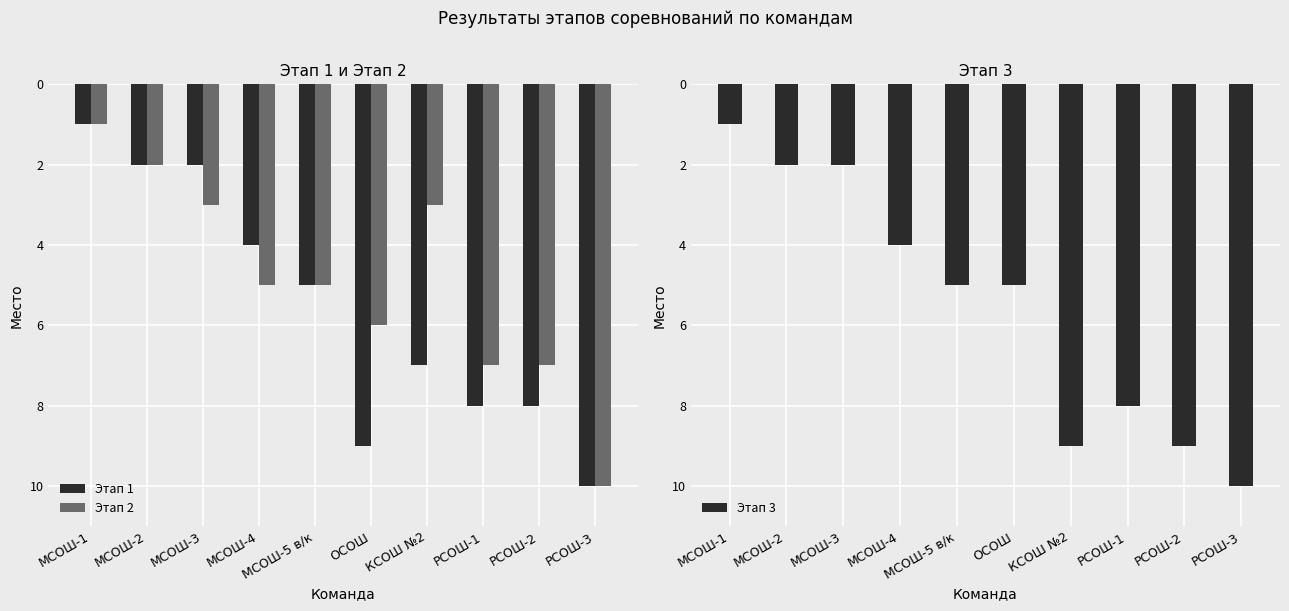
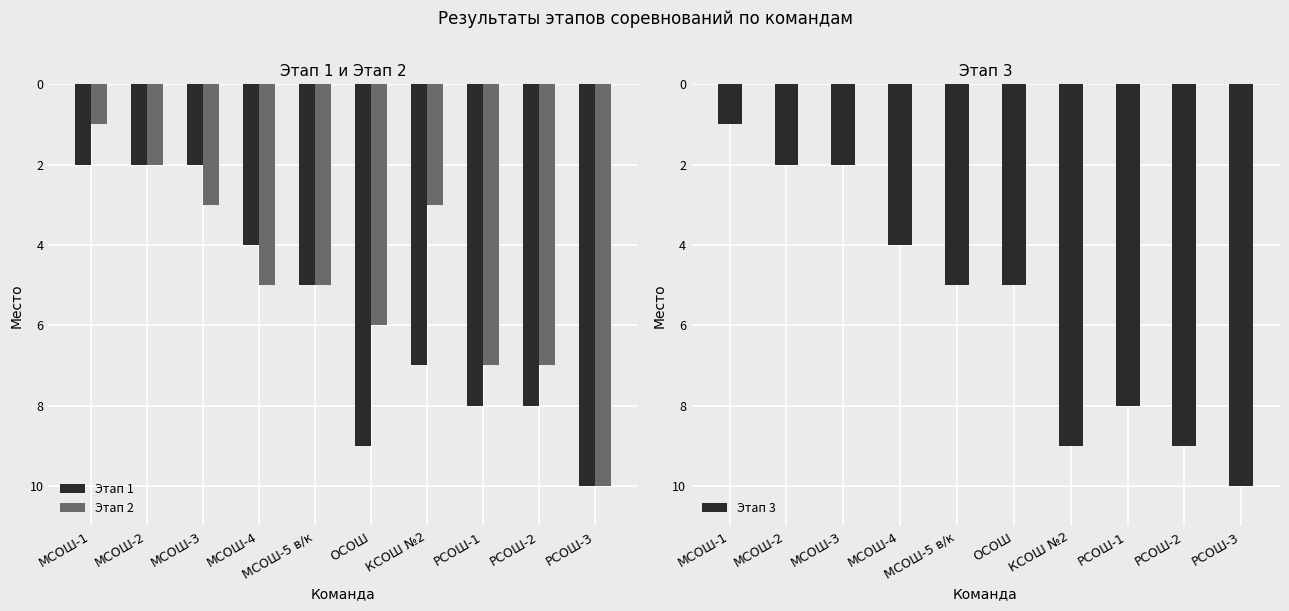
  {
    "Этап 1 и Этап 2": {
      "Этап 1": {
-       "МСОШ-1": 1,
+       "МСОШ-1": 2,
        "МСОШ-2": 2,
        "МСОШ-3": 2,
        "МСОШ-4": 4,
        "МСОШ-5 в/к": 5,
        "ОСОШ": 9,
        "КСОШ №2": 7,
        "РСОШ-1": 8,
        "РСОШ-2": 8,
        "РСОШ-3": 10
      },
      "Этап 2": {
        "МСОШ-1": 1,
        "МСОШ-2": 2,
        "МСОШ-3": 3,
        "МСОШ-4": 5,
        "МСОШ-5 в/к": 5,
        "ОСОШ": 6,
        "КСОШ №2": 3,
        "РСОШ-1": 7,
        "РСОШ-2": 7,
        "РСОШ-3": 10
      }
    },
    "Этап 3": {
      "МСОШ-1": 1.0,
      "МСОШ-2": 2.0,
      "МСОШ-3": 2.0,
      "МСОШ-4": 4.0,
      "МСОШ-5 в/к": 5.0,
      "ОСОШ": 5.0,
      "КСОШ №2": 9.0,
      "РСОШ-1": 8.0,
      "РСОШ-2": 9.0,
      "РСОШ-3": 10.0
    }
  }
